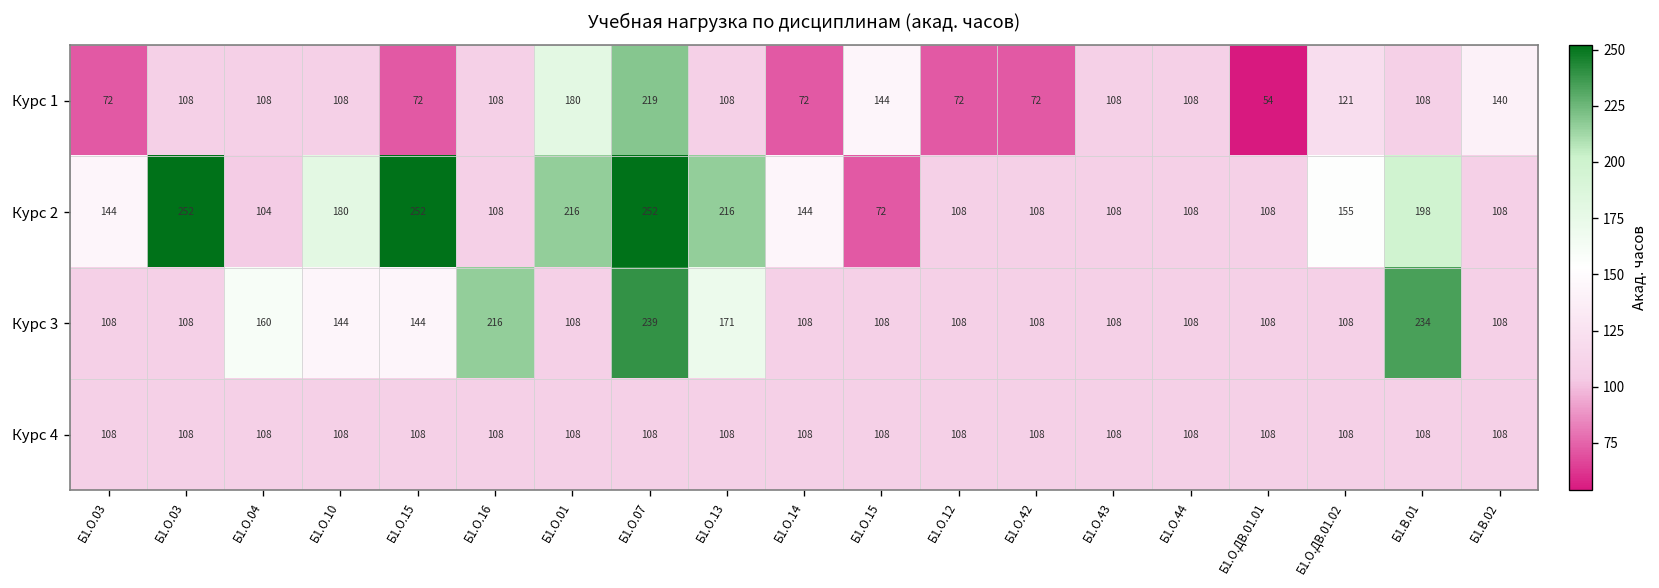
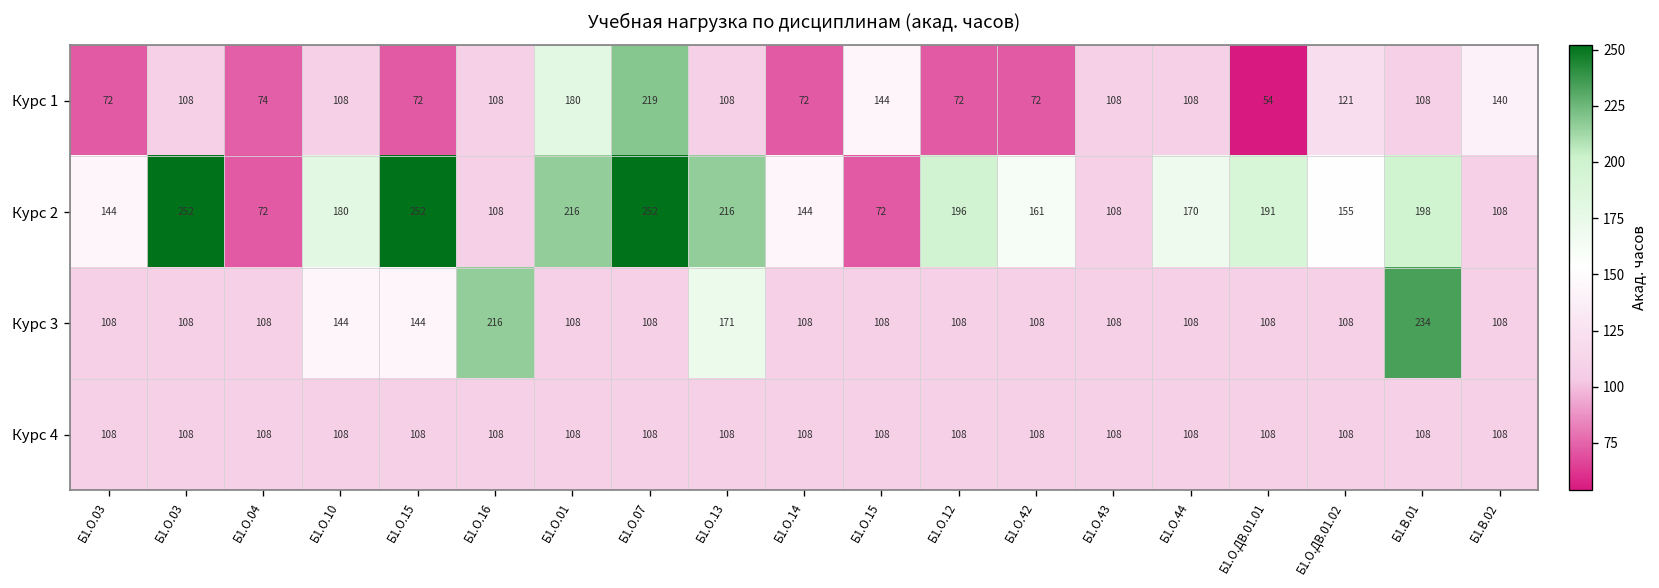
  {
    "Курс 1": {
-     "Б1.О.04": 108,
+     "Б1.О.04": 74,
      "Б1.О.10": 108,
      "Б1.О.16": 108,
      "Б1.О.01": 180,
      "Б1.О.07": 219,
      "Б1.О.13": 108,
      "Б1.О.14": 72,
      "Б1.О.12": 72,
      "Б1.О.42": 72,
      "Б1.О.43": 108,
      "Б1.О.44": 108,
      "Б1.О.ДВ.01.01": 54,
      "Б1.О.ДВ.01.02": 121,
      "Б1.В.01": 108,
      "Б1.В.02": 140
    },
    "Курс 2": {
-     "Б1.О.04": 104,
+     "Б1.О.04": 72,
      "Б1.О.10": 180,
      "Б1.О.16": 108,
      "Б1.О.01": 216,
      "Б1.О.07": 252,
      "Б1.О.13": 216,
      "Б1.О.14": 144,
-     "Б1.О.12": 108,
-     "Б1.О.42": 108,
+     "Б1.О.12": 196,
+     "Б1.О.42": 161,
      "Б1.О.43": 108,
-     "Б1.О.44": 108,
-     "Б1.О.ДВ.01.01": 108,
+     "Б1.О.44": 170,
+     "Б1.О.ДВ.01.01": 191,
      "Б1.О.ДВ.01.02": 155,
      "Б1.В.01": 198,
      "Б1.В.02": 108
    },
    "Курс 3": {
-     "Б1.О.04": 160,
+     "Б1.О.04": 108,
      "Б1.О.10": 144,
      "Б1.О.16": 216,
      "Б1.О.01": 108,
-     "Б1.О.07": 239,
+     "Б1.О.07": 108,
      "Б1.О.13": 171,
      "Б1.О.14": 108,
      "Б1.О.12": 108,
      "Б1.О.42": 108,
      "Б1.О.43": 108,
      "Б1.О.44": 108,
      "Б1.О.ДВ.01.01": 108,
      "Б1.О.ДВ.01.02": 108,
      "Б1.В.01": 234,
      "Б1.В.02": 108
    },
    "Курс 4": {
      "Б1.О.04": 108,
      "Б1.О.10": 108,
      "Б1.О.16": 108,
      "Б1.О.01": 108,
      "Б1.О.07": 108,
      "Б1.О.13": 108,
      "Б1.О.14": 108,
      "Б1.О.12": 108,
      "Б1.О.42": 108,
      "Б1.О.43": 108,
      "Б1.О.44": 108,
      "Б1.О.ДВ.01.01": 108,
      "Б1.О.ДВ.01.02": 108,
      "Б1.В.01": 108,
      "Б1.В.02": 108
    }
  }
